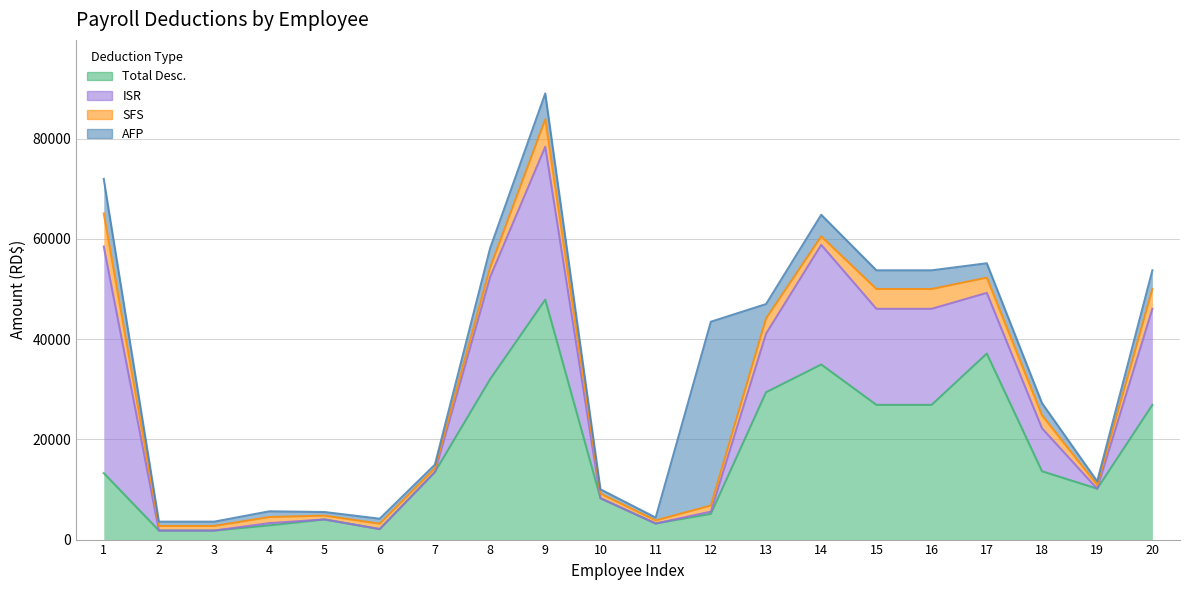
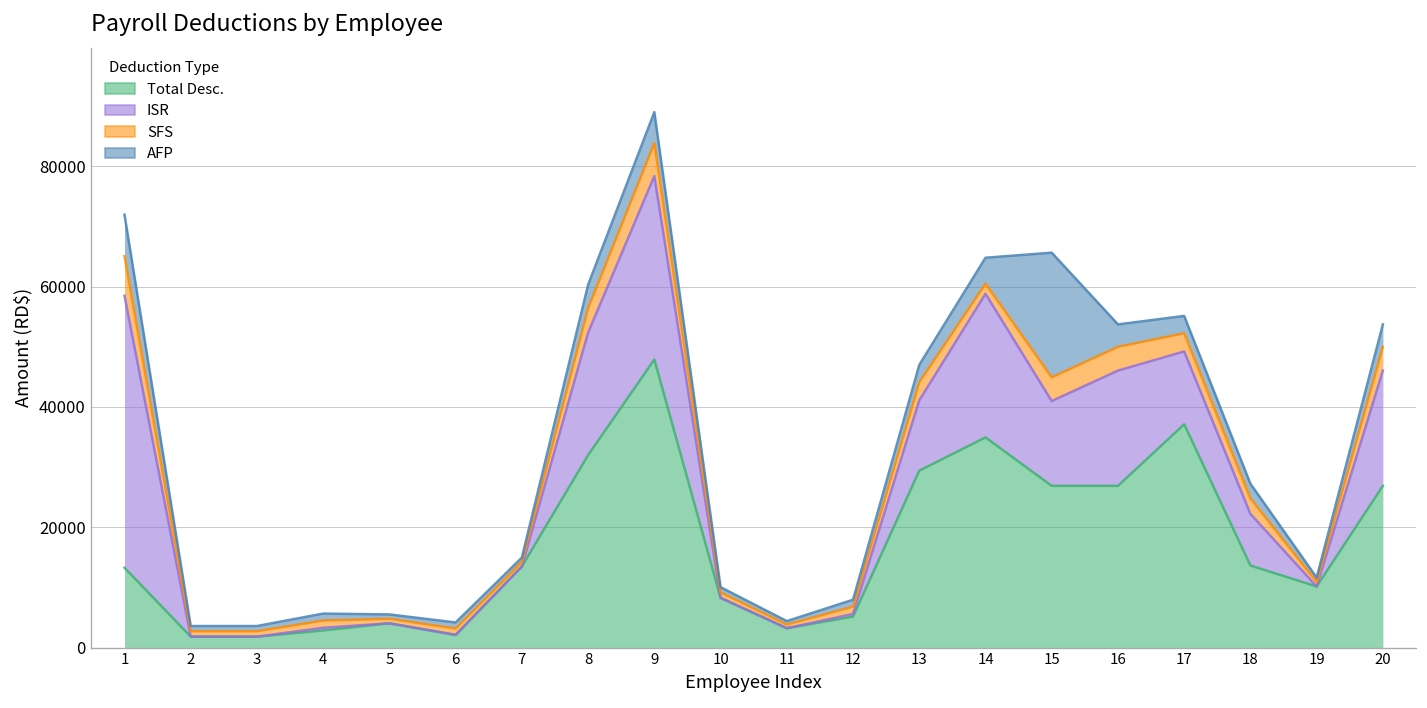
  {
    "Total Desc.": {
      "1": 13000,
      "8": 32000,
      "9": 48000,
      "13": 29000,
      "14": 35000,
      "15": 27000,
      "16": 27000,
      "17": 37000,
      "18": 14000,
      "20": 27000
    },
    "ISR": {
      "1": 45000,
      "8": 20000,
      "9": 30000,
      "13": 12000,
      "14": 24000,
-     "15": 19000,
+     "15": 14000,
      "16": 19000,
      "17": 12000,
      "18": 9000,
      "20": 19000
    },
    "SFS": {
      "1": 7000,
      "2": 1000,
      "3": 1000,
      "4": 1000,
      "5": 1000,
      "6": 1000,
      "7": 1000,
-     "8": 2000,
+     "8": 4000,
      "9": 5000,
      "10": 1000,
      "11": 1000,
      "12": 1000,
      "13": 3000,
      "14": 2000,
      "15": 4000,
      "16": 4000,
      "17": 3000,
      "18": 3000,
      "19": 1000,
      "20": 4000
    },
    "AFP": {
      "1": 7000,
      "2": 1000,
      "3": 1000,
      "4": 1000,
      "5": 1000,
      "6": 1000,
      "7": 1000,
      "8": 4000,
      "9": 5000,
      "10": 1000,
      "11": 1000,
-     "12": 37000,
+     "12": 1000,
      "13": 3000,
      "14": 4000,
-     "15": 4000,
+     "15": 21000,
      "16": 4000,
      "17": 3000,
      "18": 2000,
      "19": 1000,
      "20": 4000
    }
  }
